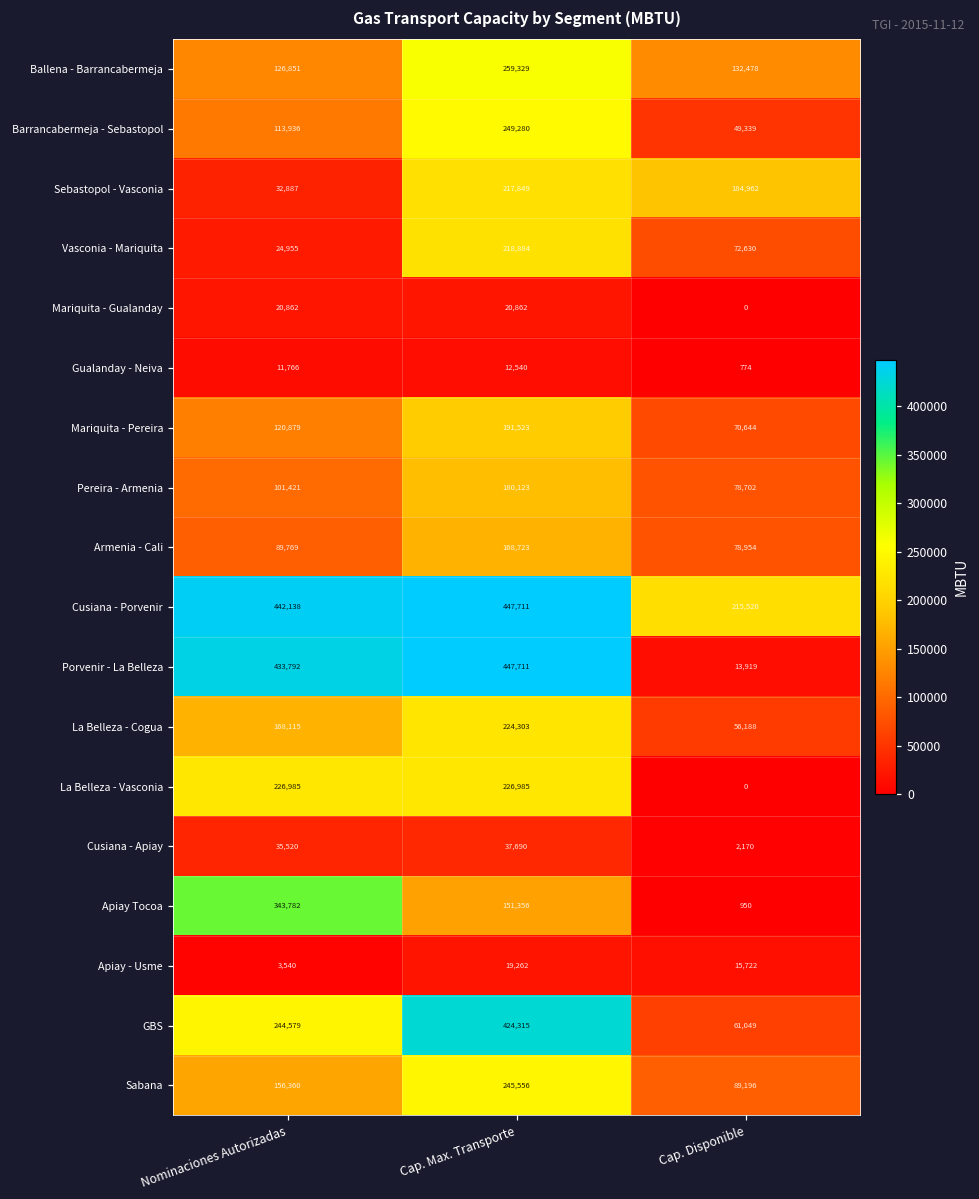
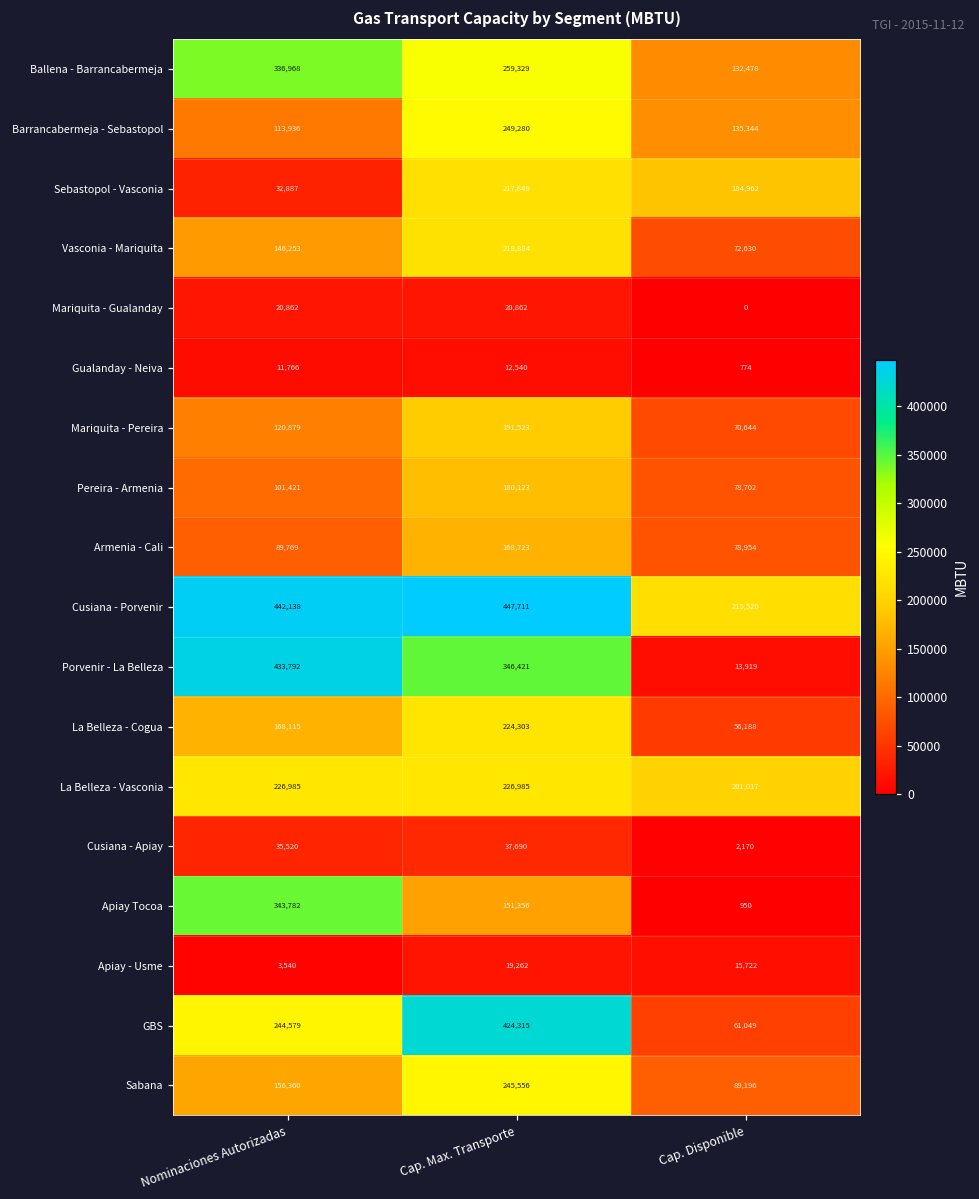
  {
    "Ballena - Barrancabermeja": {
-     "Nominaciones Autorizadas": "126,851",
+     "Nominaciones Autorizadas": "336,968",
      "Cap. Max. Transporte": "259,329",
      "Cap. Disponible": "132,478"
    },
    "Barrancabermeja - Sebastopol": {
      "Nominaciones Autorizadas": "113,936",
      "Cap. Max. Transporte": "249,280",
-     "Cap. Disponible": "49,339"
+     "Cap. Disponible": "135,344"
    },
    "Sebastopol - Vasconia": {
      "Nominaciones Autorizadas": "32,887",
      "Cap. Max. Transporte": "217,849",
      "Cap. Disponible": "184,962"
    },
    "Vasconia - Mariquita": {
-     "Nominaciones Autorizadas": "24,955",
+     "Nominaciones Autorizadas": "146,253",
      "Cap. Max. Transporte": "218,884",
      "Cap. Disponible": "72,630"
    },
    "Mariquita - Gualanday": {
      "Nominaciones Autorizadas": "20,862",
      "Cap. Max. Transporte": "20,862",
      "Cap. Disponible": "0"
    },
    "Gualanday - Neiva": {
      "Nominaciones Autorizadas": "11,766",
      "Cap. Max. Transporte": "12,540",
      "Cap. Disponible": "774"
    },
    "Mariquita - Pereira": {
      "Nominaciones Autorizadas": "120,879",
      "Cap. Max. Transporte": "191,523",
      "Cap. Disponible": "70,644"
    },
    "Pereira - Armenia": {
      "Nominaciones Autorizadas": "101,421",
      "Cap. Max. Transporte": "180,123",
      "Cap. Disponible": "78,702"
    },
    "Armenia - Cali": {
      "Nominaciones Autorizadas": "89,769",
      "Cap. Max. Transporte": "168,723",
      "Cap. Disponible": "78,954"
    },
    "Cusiana - Porvenir": {
      "Nominaciones Autorizadas": "442,138",
      "Cap. Max. Transporte": "447,711",
      "Cap. Disponible": "215,520"
    },
    "Porvenir - La Belleza": {
      "Nominaciones Autorizadas": "433,792",
-     "Cap. Max. Transporte": "447,711",
+     "Cap. Max. Transporte": "346,421",
      "Cap. Disponible": "13,919"
    },
    "La Belleza - Cogua": {
      "Nominaciones Autorizadas": "168,115",
      "Cap. Max. Transporte": "224,303",
      "Cap. Disponible": "56,188"
    },
    "La Belleza - Vasconia": {
      "Nominaciones Autorizadas": "226,985",
      "Cap. Max. Transporte": "226,985",
-     "Cap. Disponible": "0"
+     "Cap. Disponible": "201,017"
    },
    "Cusiana - Apiay": {
      "Nominaciones Autorizadas": "35,520",
      "Cap. Max. Transporte": "37,690",
      "Cap. Disponible": "2,170"
    },
    "Apiay Tocoa": {
      "Nominaciones Autorizadas": "343,782",
      "Cap. Max. Transporte": "151,356",
      "Cap. Disponible": "950"
    },
    "Apiay - Usme": {
      "Nominaciones Autorizadas": "3,540",
      "Cap. Max. Transporte": "19,262",
      "Cap. Disponible": "15,722"
    },
    "GBS": {
      "Nominaciones Autorizadas": "244,579",
      "Cap. Max. Transporte": "424,315",
      "Cap. Disponible": "61,049"
    },
    "Sabana": {
      "Nominaciones Autorizadas": "156,360",
      "Cap. Max. Transporte": "245,556",
      "Cap. Disponible": "89,196"
    }
  }
